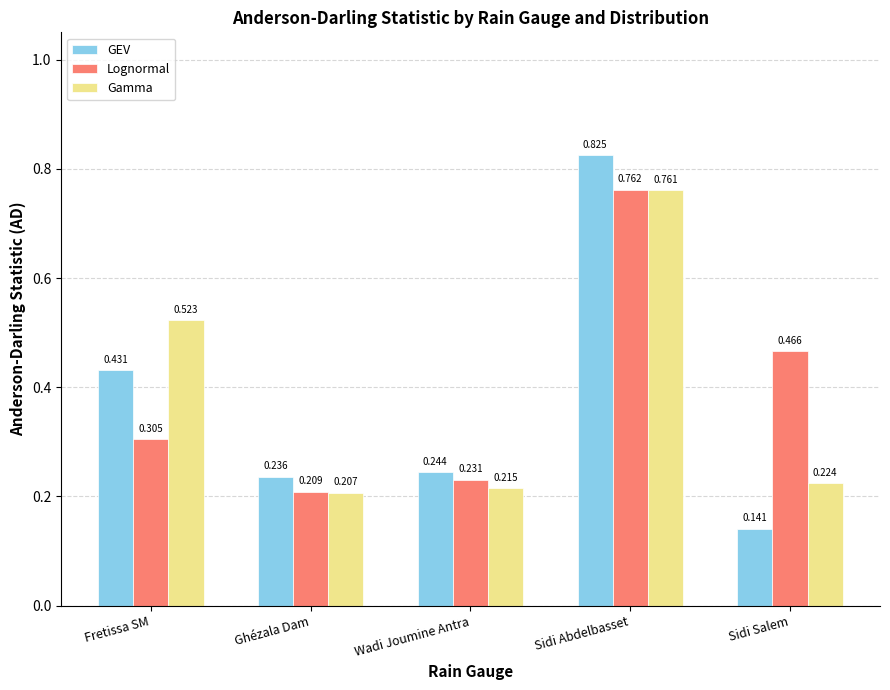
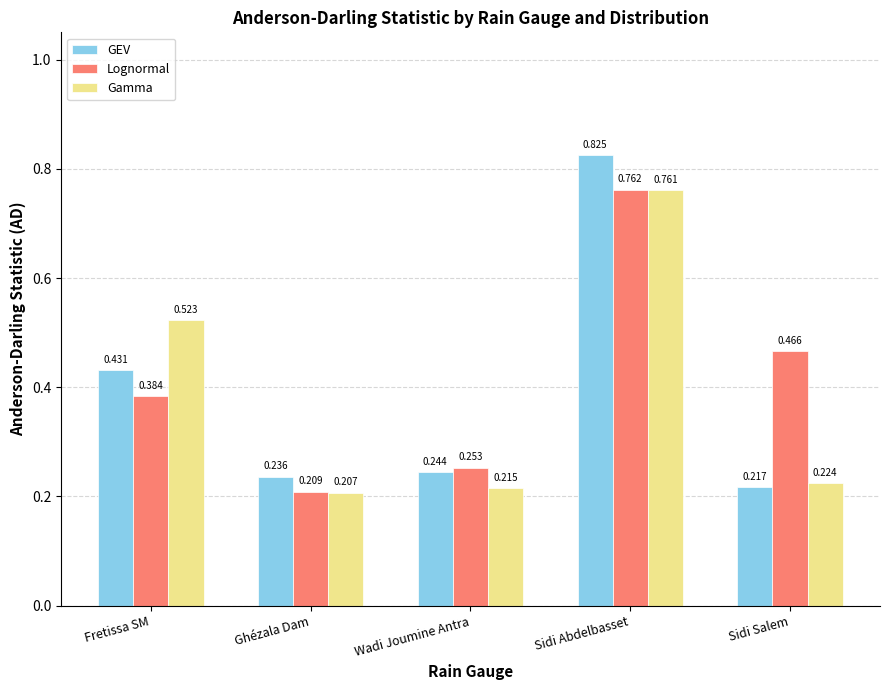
  {
    "GEV": {
      "Fretissa SM": 0.431,
      "Ghézala Dam": 0.236,
      "Wadi Joumine Antra": 0.244,
      "Sidi Abdelbasset": 0.825,
-     "Sidi Salem": 0.141
+     "Sidi Salem": 0.217
    },
    "Lognormal": {
-     "Fretissa SM": 0.305,
+     "Fretissa SM": 0.384,
      "Ghézala Dam": 0.209,
-     "Wadi Joumine Antra": 0.231,
+     "Wadi Joumine Antra": 0.253,
      "Sidi Abdelbasset": 0.762,
      "Sidi Salem": 0.466
    },
    "Gamma": {
      "Fretissa SM": 0.523,
      "Ghézala Dam": 0.207,
      "Wadi Joumine Antra": 0.215,
      "Sidi Abdelbasset": 0.761,
      "Sidi Salem": 0.224
    }
  }
